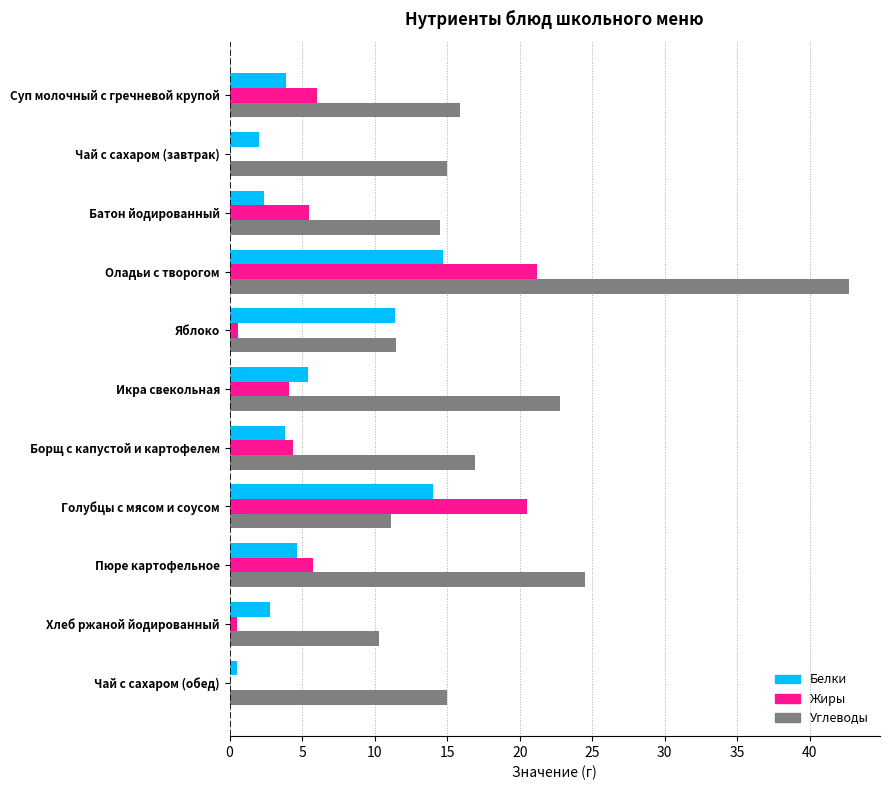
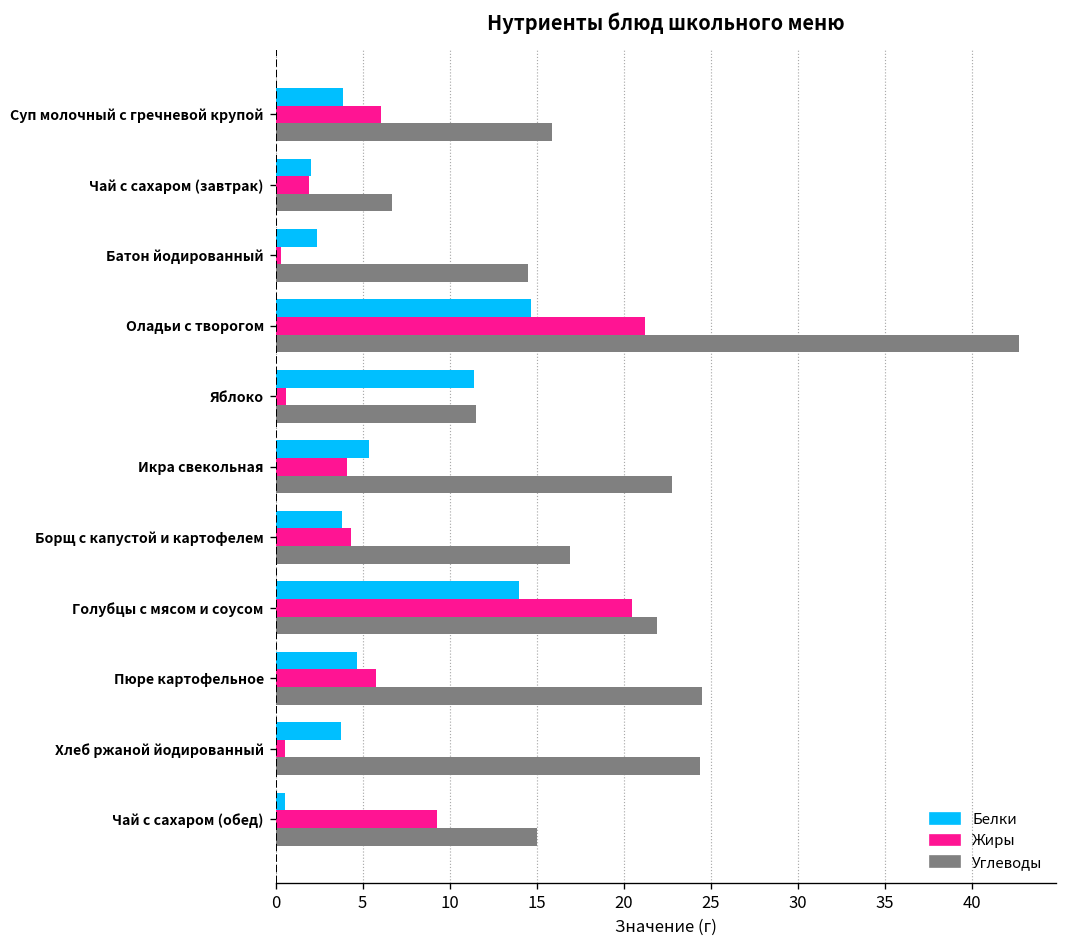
  {
    "Белки": {
      "Суп молочный с гречневой крупой": 3.9,
      "Чай с сахаром (завтрак)": 2.0,
      "Батон йодированный": 2.4,
      "Оладьи с творогом": 14.7,
      "Яблоко": 11.4,
      "Икра свекольная": 5.4,
      "Борщ с капустой и картофелем": 3.8,
      "Голубцы с мясом и соусом": 14.0,
      "Пюре картофельное": 4.7,
-     "Хлеб ржаной йодированный": 2.8,
+     "Хлеб ржаной йодированный": 3.7,
      "Чай с сахаром (обед)": 0.5
    },
    "Жиры": {
      "Суп молочный с гречневой крупой": 6.1,
-     "Чай с сахаром (завтрак)": 0.0,
-     "Батон йодированный": 5.5,
+     "Чай с сахаром (завтрак)": 1.9,
+     "Батон йодированный": 0.3,
      "Оладьи с творогом": 21.2,
      "Яблоко": 0.6,
      "Икра свекольная": 4.1,
      "Борщ с капустой и картофелем": 4.4,
      "Голубцы с мясом и соусом": 20.5,
      "Пюре картофельное": 5.8,
      "Хлеб ржаной йодированный": 0.5,
-     "Чай с сахаром (обед)": 0.0
+     "Чай с сахаром (обед)": 9.3
    },
    "Углеводы": {
      "Суп молочный с гречневой крупой": 15.9,
-     "Чай с сахаром (завтрак)": 15.0,
+     "Чай с сахаром (завтрак)": 6.7,
      "Батон йодированный": 14.5,
      "Оладьи с творогом": 42.7,
      "Яблоко": 11.5,
      "Икра свекольная": 22.8,
      "Борщ с капустой и картофелем": 16.9,
-     "Голубцы с мясом и соусом": 11.1,
+     "Голубцы с мясом и соусом": 21.9,
      "Пюре картофельное": 24.5,
-     "Хлеб ржаной йодированный": 10.3,
+     "Хлеб ржаной йодированный": 24.4,
      "Чай с сахаром (обед)": 15.0
    }
  }
